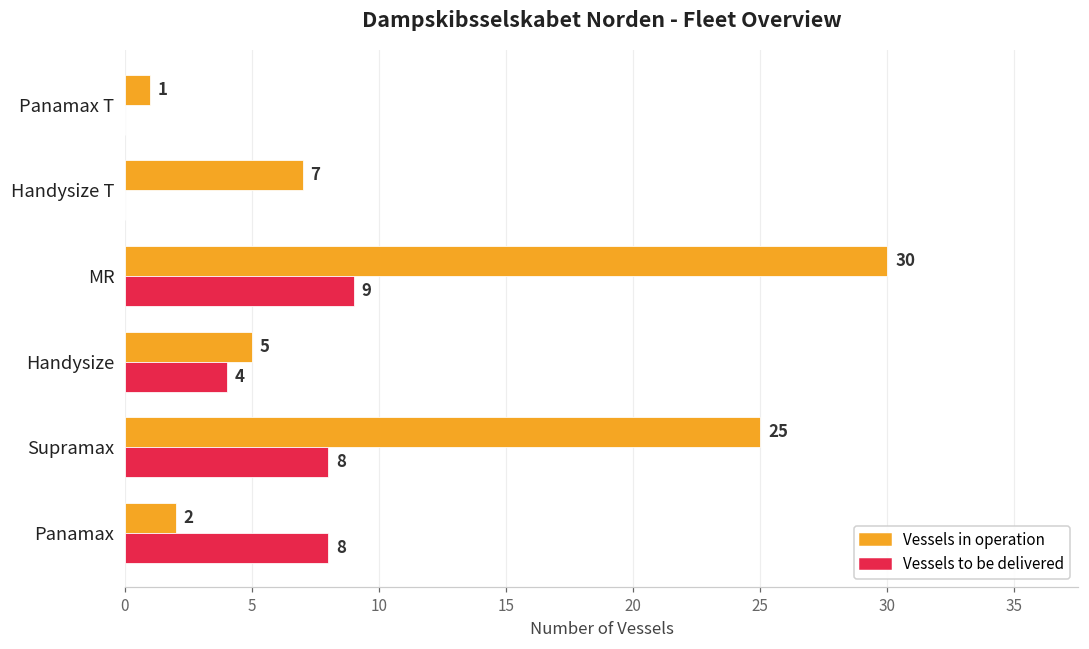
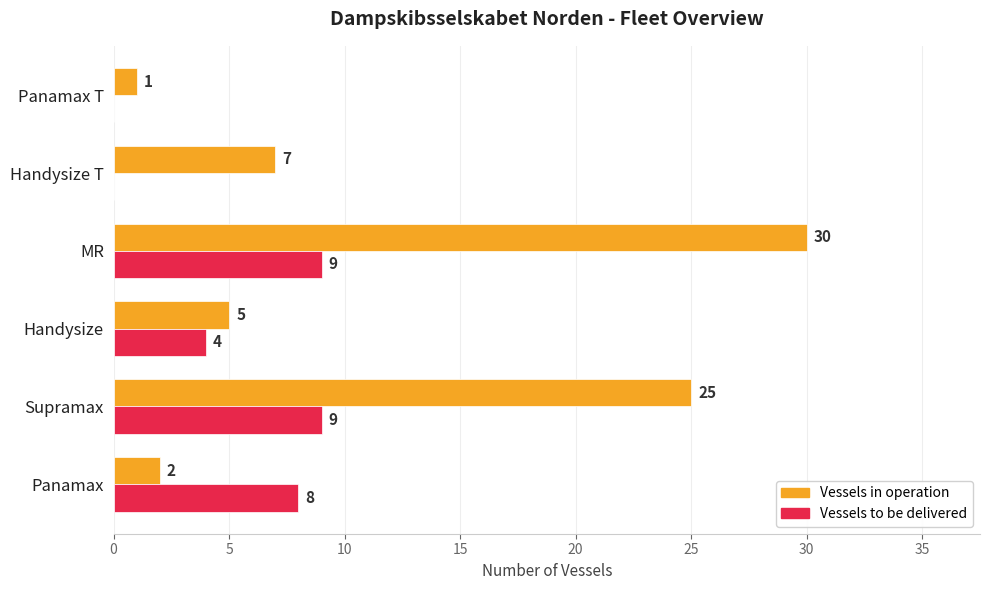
  {
    "Vessels in operation": {
      "Panamax T": 1,
      "Handysize T": 7,
      "MR": 30,
      "Handysize": 5,
      "Supramax": 25,
      "Panamax": 2
    },
    "Vessels to be delivered": {
      "MR": 9,
      "Handysize": 4,
-     "Supramax": 8,
+     "Supramax": 9,
      "Panamax": 8
    }
  }
